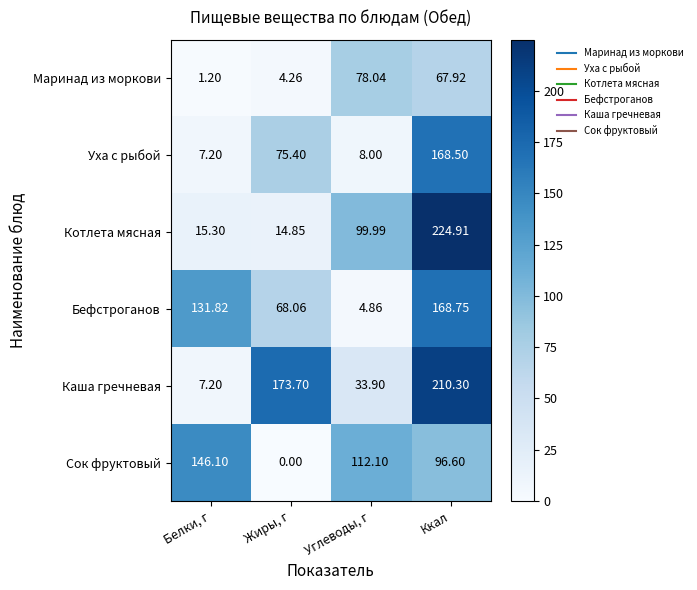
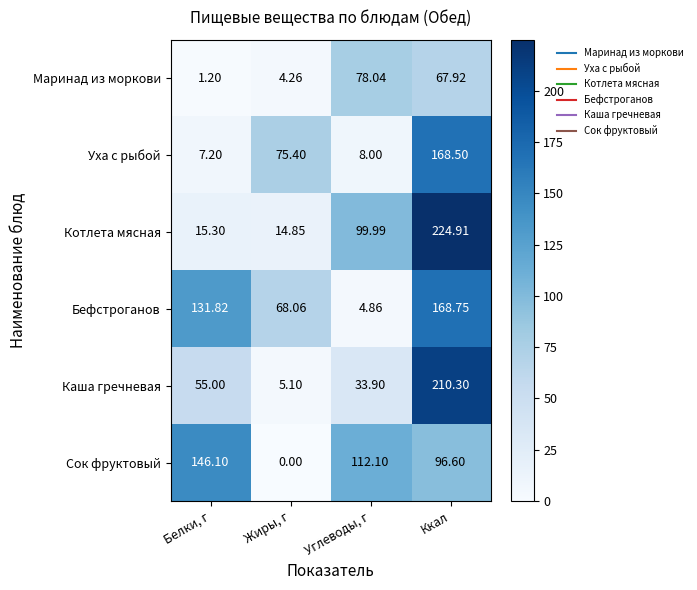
  {
    "Маринад из моркови": {
      "Белки, г": 1.20,
      "Жиры, г": 4.26,
      "Углеводы, г": 78.04,
      "Ккал": 67.92
    },
    "Уха с рыбой": {
      "Белки, г": 7.20,
      "Жиры, г": 75.40,
      "Углеводы, г": 8.00,
      "Ккал": 168.50
    },
    "Котлета мясная": {
      "Белки, г": 15.30,
      "Жиры, г": 14.85,
      "Углеводы, г": 99.99,
      "Ккал": 224.91
    },
    "Бефстроганов": {
      "Белки, г": 131.82,
      "Жиры, г": 68.06,
      "Углеводы, г": 4.86,
      "Ккал": 168.75
    },
    "Каша гречневая": {
-     "Белки, г": 7.20,
-     "Жиры, г": 173.70,
+     "Белки, г": 55.00,
+     "Жиры, г": 5.10,
      "Углеводы, г": 33.90,
      "Ккал": 210.30
    },
    "Сок фруктовый": {
      "Белки, г": 146.10,
      "Жиры, г": 0.00,
      "Углеводы, г": 112.10,
      "Ккал": 96.60
    }
  }
